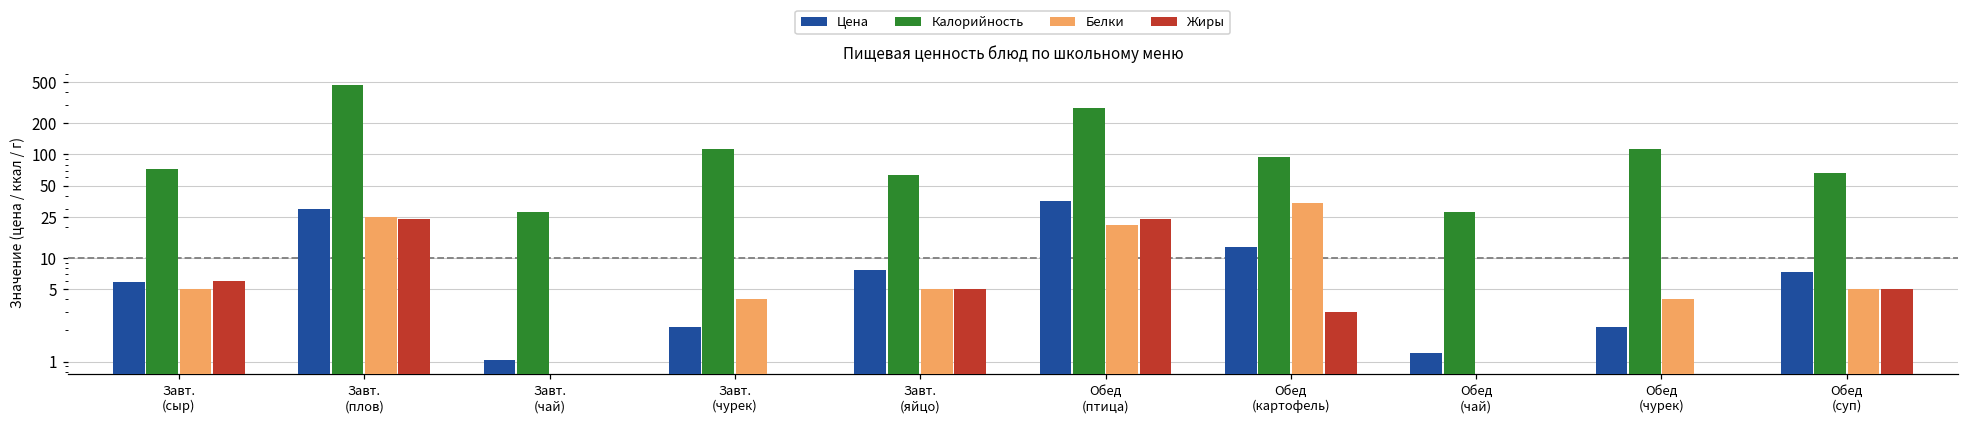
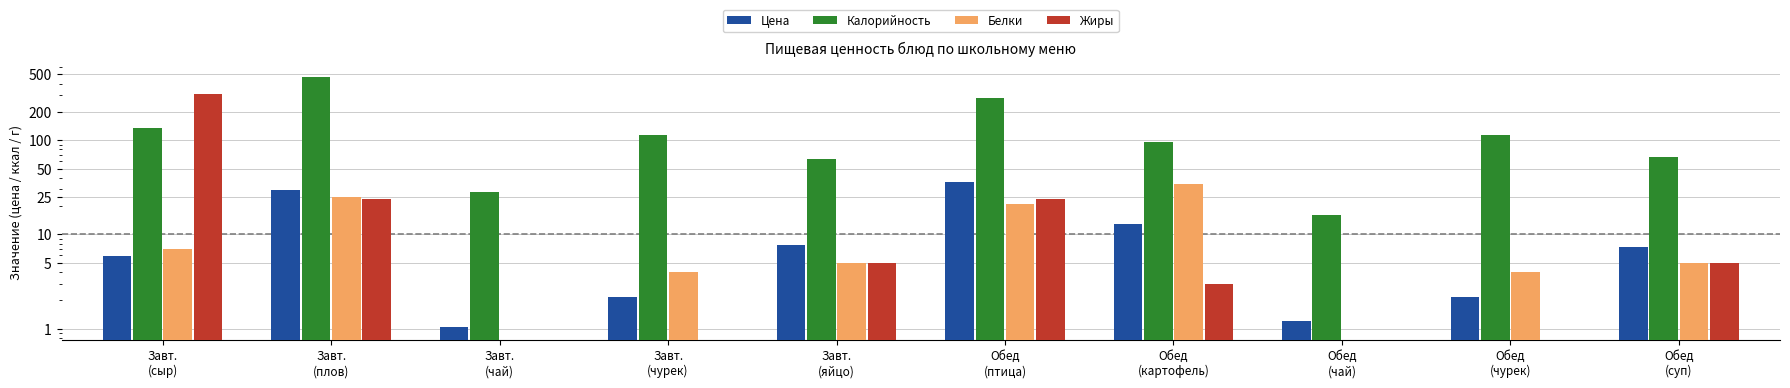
  {
    "Цена": {
      "Завт. (сыр)": 6,
      "Завт. (плов)": 30,
      "Завт. (чай)": 1,
      "Завт. (чурек)": 2.2,
      "Завт. (яйцо)": 8,
      "Обед (птица)": 36,
      "Обед (картофель)": 13,
      "Обед (чай)": 1.2,
      "Обед (чурек)": 2.2,
      "Обед (суп)": 7
    },
    "Калорийность": {
-     "Завт. (сыр)": 70,
+     "Завт. (сыр)": 140,
      "Завт. (плов)": 500,
      "Завт. (чай)": 28,
      "Завт. (чурек)": 110,
      "Завт. (яйцо)": 60,
      "Обед (птица)": 280,
      "Обед (картофель)": 100,
-     "Обед (чай)": 28,
+     "Обед (чай)": 16,
      "Обед (чурек)": 110,
      "Обед (суп)": 70
    },
    "Белки": {
-     "Завт. (сыр)": 5,
+     "Завт. (сыр)": 7,
      "Завт. (плов)": 25,
      "Завт. (чурек)": 4,
      "Завт. (яйцо)": 5,
      "Обед (птица)": 21,
      "Обед (картофель)": 34,
      "Обед (чурек)": 4,
      "Обед (суп)": 5
    },
    "Жиры": {
-     "Завт. (сыр)": 6,
+     "Завт. (сыр)": 310,
      "Завт. (плов)": 24,
      "Завт. (яйцо)": 5,
      "Обед (птица)": 24,
      "Обед (картофель)": 3,
      "Обед (суп)": 5
    }
  }
